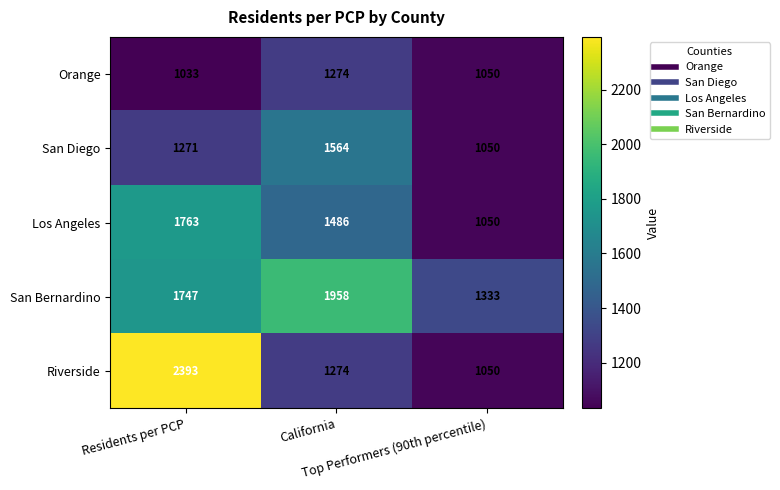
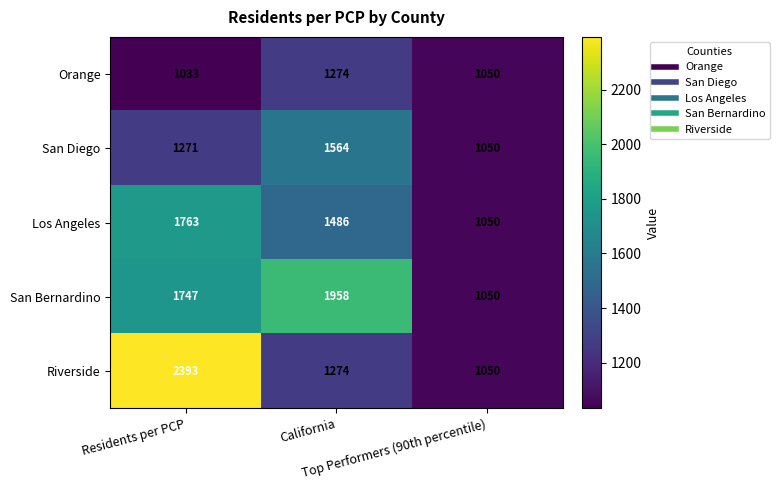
  {
    "Orange": {
      "Residents per PCP": 1033,
      "California": 1274,
      "Top Performers (90th percentile)": 1050
    },
    "San Diego": {
      "Residents per PCP": 1271,
      "California": 1564,
      "Top Performers (90th percentile)": 1050
    },
    "Los Angeles": {
      "Residents per PCP": 1763,
      "California": 1486,
      "Top Performers (90th percentile)": 1050
    },
    "San Bernardino": {
      "Residents per PCP": 1747,
      "California": 1958,
-     "Top Performers (90th percentile)": 1333
+     "Top Performers (90th percentile)": 1050
    },
    "Riverside": {
      "Residents per PCP": 2393,
      "California": 1274,
      "Top Performers (90th percentile)": 1050
    }
  }
